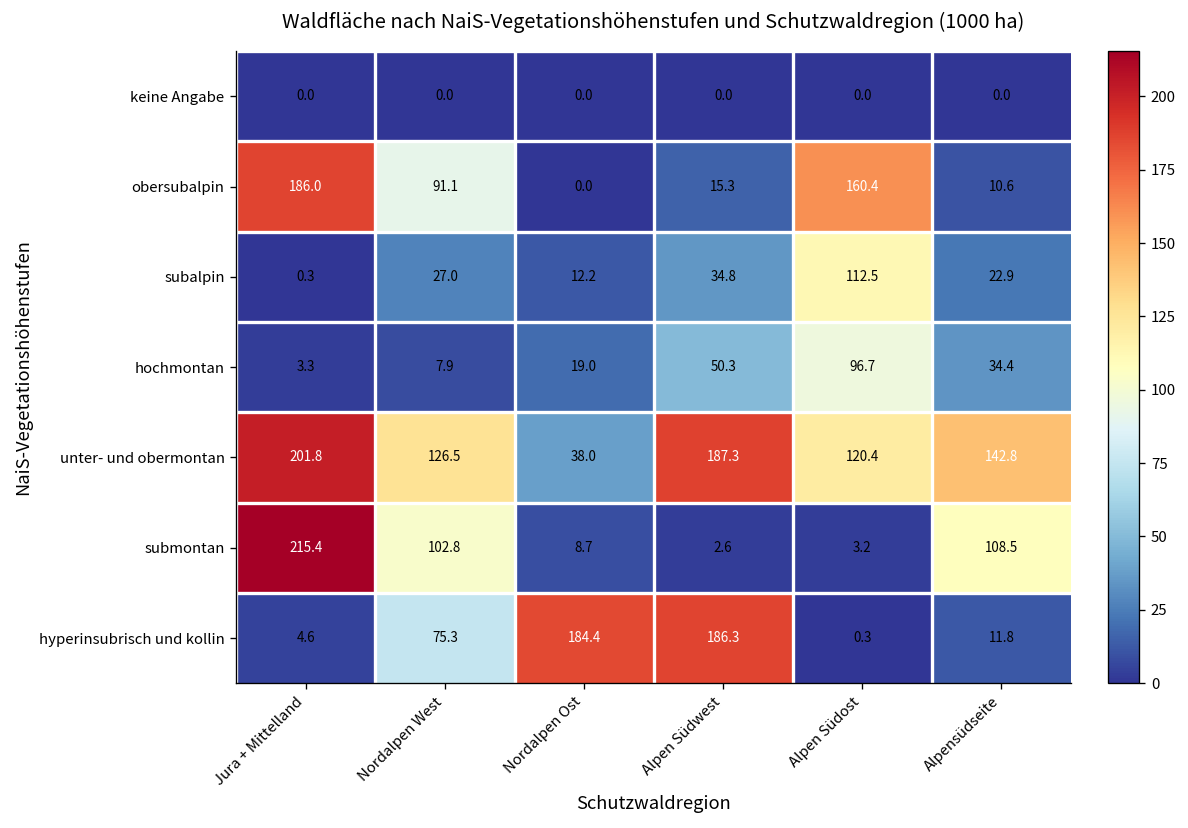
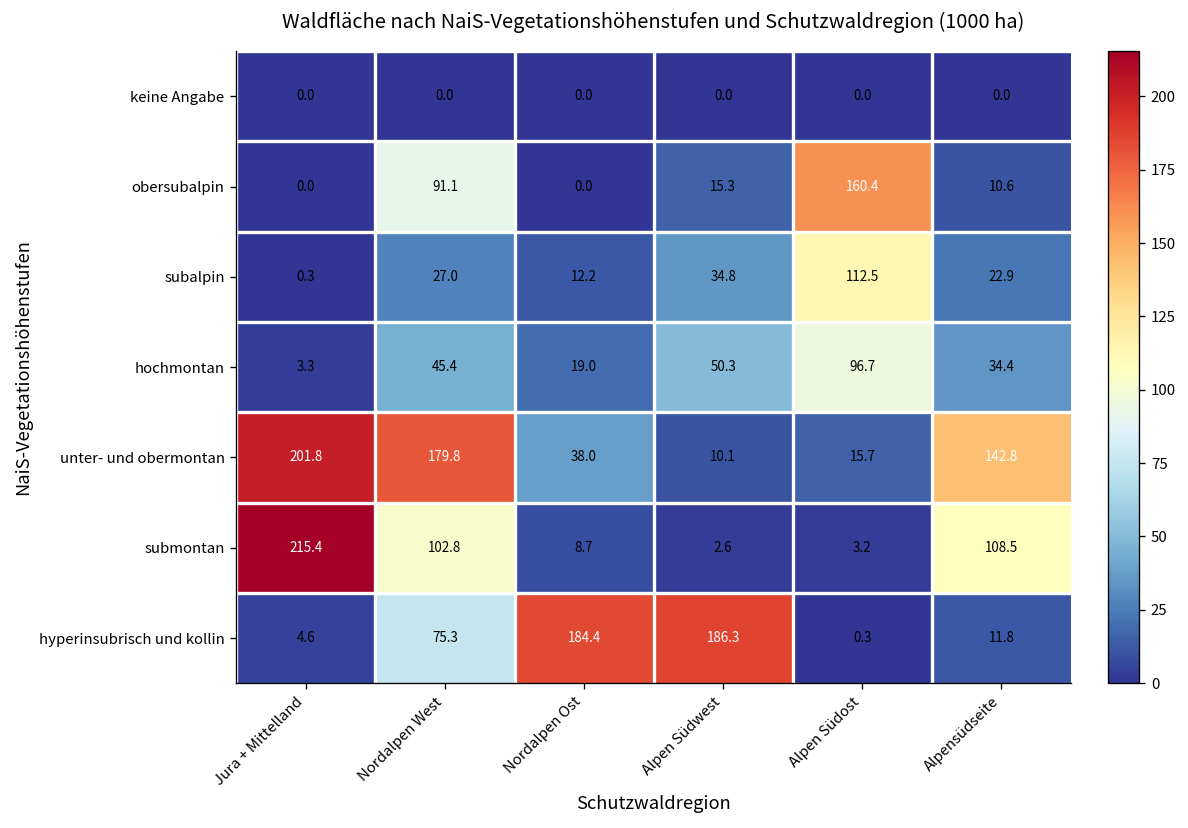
  {
    "keine Angabe": {
      "Jura + Mittelland": 0.0,
      "Nordalpen West": 0.0,
      "Nordalpen Ost": 0.0,
      "Alpen Südwest": 0.0,
      "Alpen Südost": 0.0,
      "Alpensüdseite": 0.0
    },
    "obersubalpin": {
-     "Jura + Mittelland": 186.0,
+     "Jura + Mittelland": 0.0,
      "Nordalpen West": 91.1,
      "Nordalpen Ost": 0.0,
      "Alpen Südwest": 15.3,
      "Alpen Südost": 160.4,
      "Alpensüdseite": 10.6
    },
    "subalpin": {
      "Jura + Mittelland": 0.3,
      "Nordalpen West": 27.0,
      "Nordalpen Ost": 12.2,
      "Alpen Südwest": 34.8,
      "Alpen Südost": 112.5,
      "Alpensüdseite": 22.9
    },
    "hochmontan": {
      "Jura + Mittelland": 3.3,
-     "Nordalpen West": 7.9,
+     "Nordalpen West": 45.4,
      "Nordalpen Ost": 19.0,
      "Alpen Südwest": 50.3,
      "Alpen Südost": 96.7,
      "Alpensüdseite": 34.4
    },
    "unter- und obermontan": {
      "Jura + Mittelland": 201.8,
-     "Nordalpen West": 126.5,
+     "Nordalpen West": 179.8,
      "Nordalpen Ost": 38.0,
-     "Alpen Südwest": 187.3,
-     "Alpen Südost": 120.4,
+     "Alpen Südwest": 10.1,
+     "Alpen Südost": 15.7,
      "Alpensüdseite": 142.8
    },
    "submontan": {
      "Jura + Mittelland": 215.4,
      "Nordalpen West": 102.8,
      "Nordalpen Ost": 8.7,
      "Alpen Südwest": 2.6,
      "Alpen Südost": 3.2,
      "Alpensüdseite": 108.5
    },
    "hyperinsubrisch und kollin": {
      "Jura + Mittelland": 4.6,
      "Nordalpen West": 75.3,
      "Nordalpen Ost": 184.4,
      "Alpen Südwest": 186.3,
      "Alpen Südost": 0.3,
      "Alpensüdseite": 11.8
    }
  }
